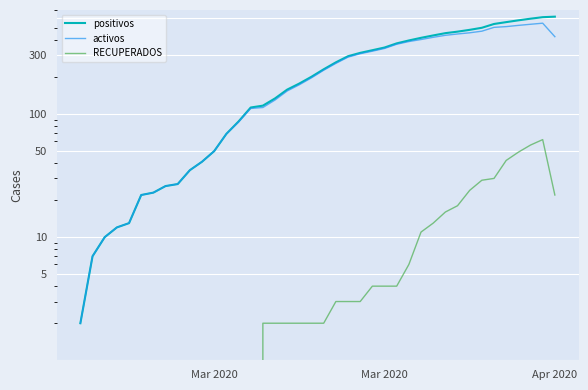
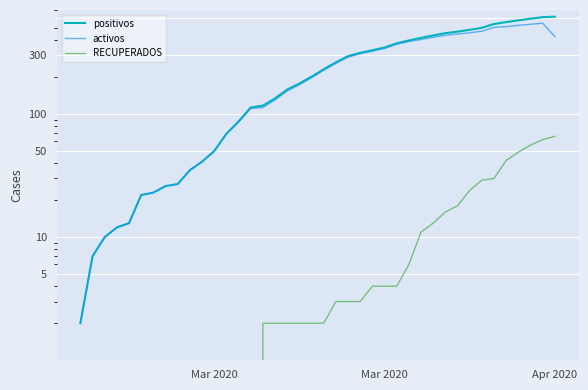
  {
    "positivos": {
      "Apr 2020": 600
    },
    "activos": {
      "Apr 2020": 430
    },
    "RECUPERADOS": {
-     "Apr 2020": 22
+     "Apr 2020": 70
    }
  }
